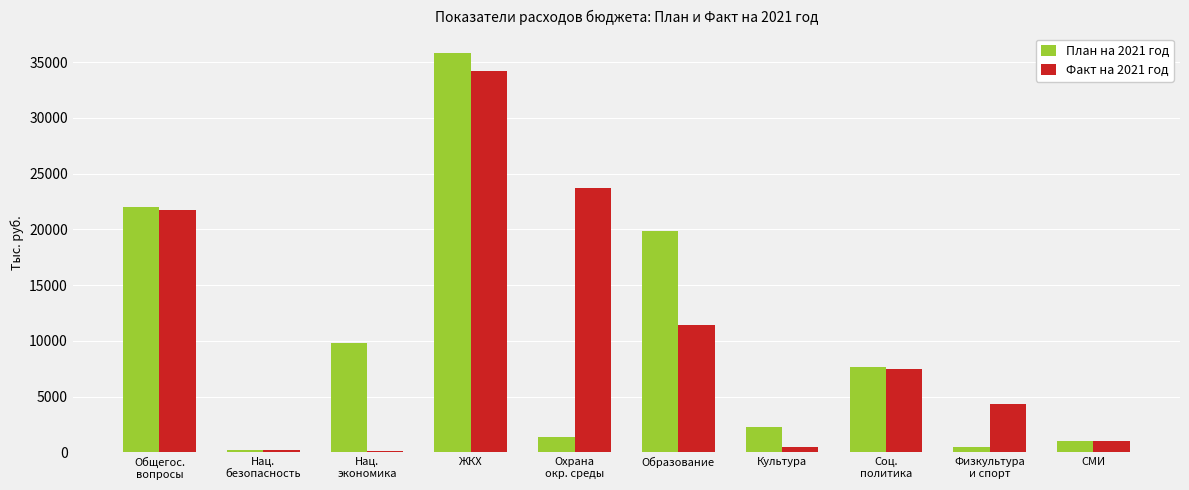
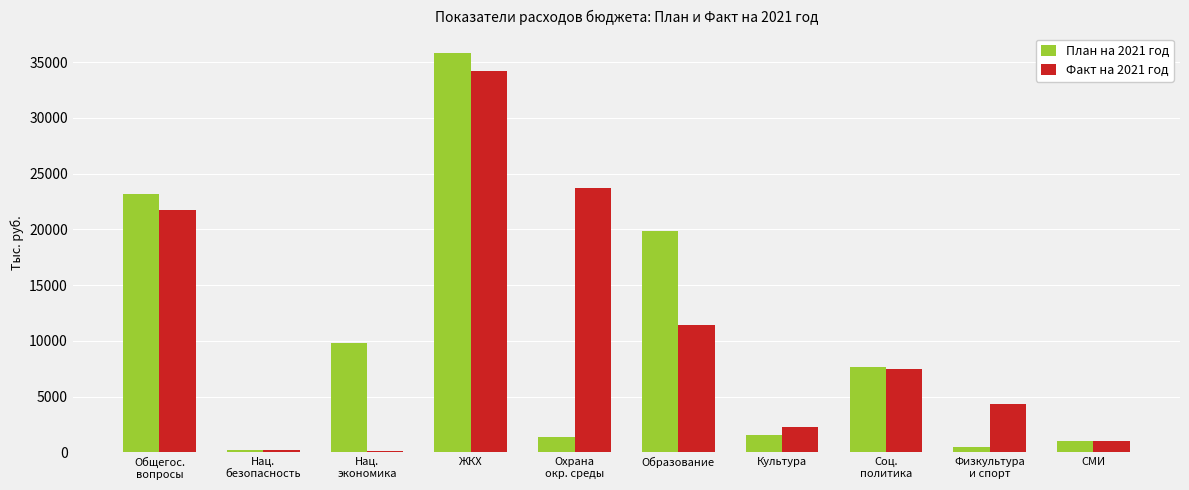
  {
    "План на 2021 год": {
-     "Общегос. вопросы": 22000,
+     "Общегос. вопросы": 23200,
      "Нац. экономика": 9800,
      "ЖКХ": 35800,
      "Охрана окр. среды": 1400,
      "Образование": 19900,
-     "Культура": 2300,
+     "Культура": 1500,
      "Соц. политика": 7700,
      "Физкультура и спорт": 500,
      "СМИ": 1000
    },
    "Факт на 2021 год": {
      "Общегос. вопросы": 21800,
      "ЖКХ": 34300,
      "Охрана окр. среды": 23700,
      "Образование": 11400,
-     "Культура": 500,
+     "Культура": 2300,
      "Соц. политика": 7500,
      "Физкультура и спорт": 4300,
      "СМИ": 1000
    }
  }
